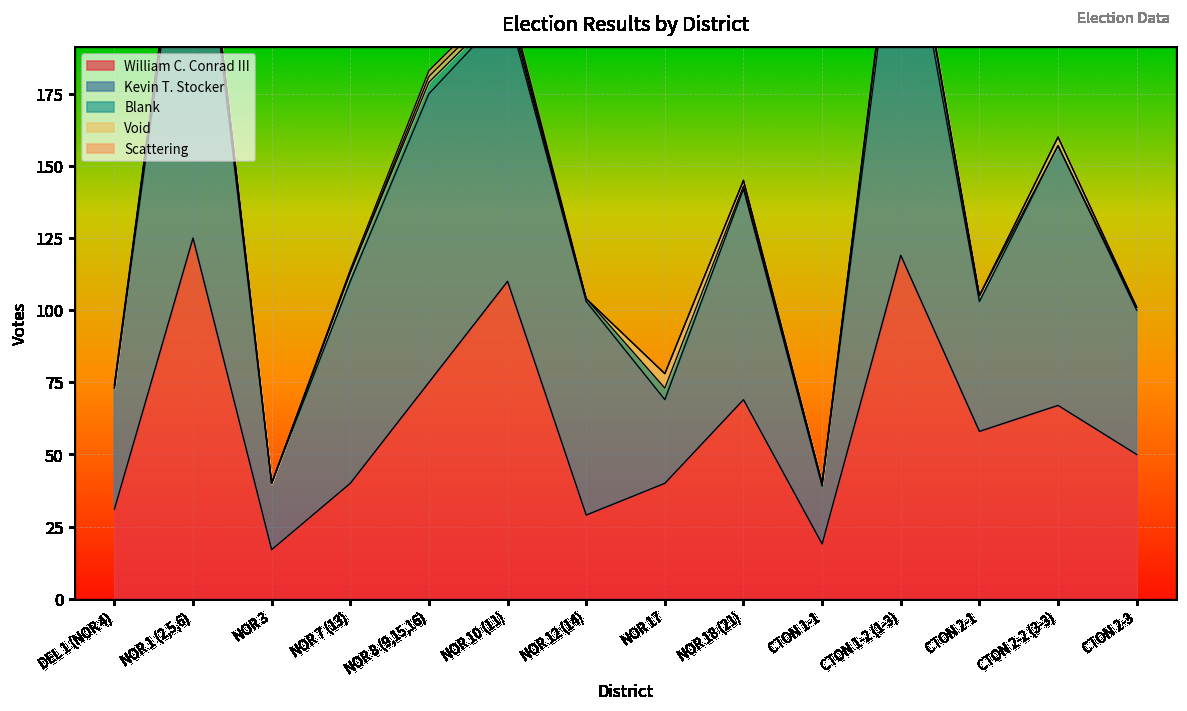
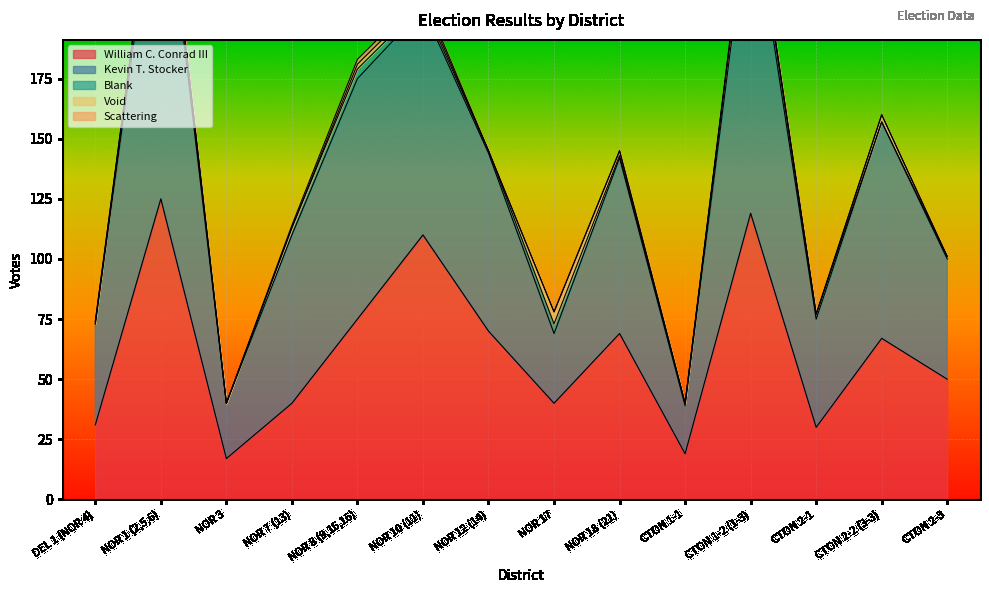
  {
    "William C. Conrad III": {
      "DEL 1 (NOR 4)": 31,
      "NOR 1 (2,5,6)": 125,
      "NOR 3": 17,
      "NOR 7 (13)": 40,
      "NOR 8 (9,15,16)": 75,
      "NOR 10 (11)": 110,
-     "NOR 12 (14)": 29,
+     "NOR 12 (14)": 70,
      "NOR 17": 40,
      "NOR 18 (21)": 69,
      "CTON 1-1": 19,
      "CTON 1-2 (1-3)": 119,
-     "CTON 2-1": 58,
+     "CTON 2-1": 30,
      "CTON 2-2 (3-3)": 67,
      "CTON 2-3": 50
    }
  }
